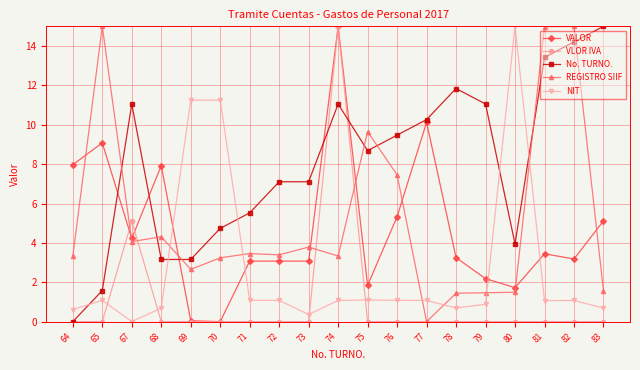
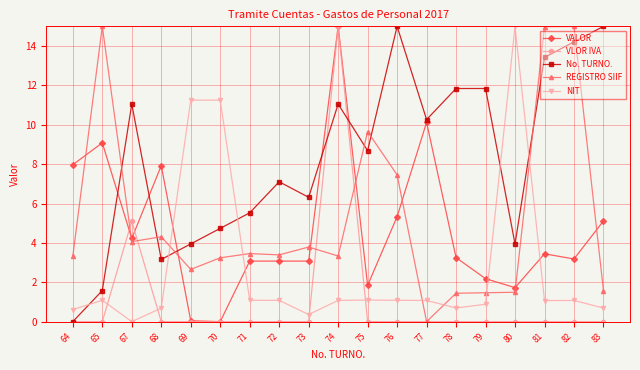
  {
    "No. TURNO.": {
      "65": 1.6,
      "67": 11.1,
      "68": 3.2,
-     "69": 3.2,
+     "69": 3.9,
      "70": 4.7,
      "71": 5.5,
      "72": 7.1,
-     "73": 7.1,
+     "73": 6.3,
      "74": 11.1,
      "75": 8.7,
-     "76": 9.5,
+     "76": 15.0,
      "77": 10.3,
      "78": 11.8,
-     "79": 11.1,
+     "79": 11.8,
      "80": 3.9,
      "83": 15.0
    }
  }
